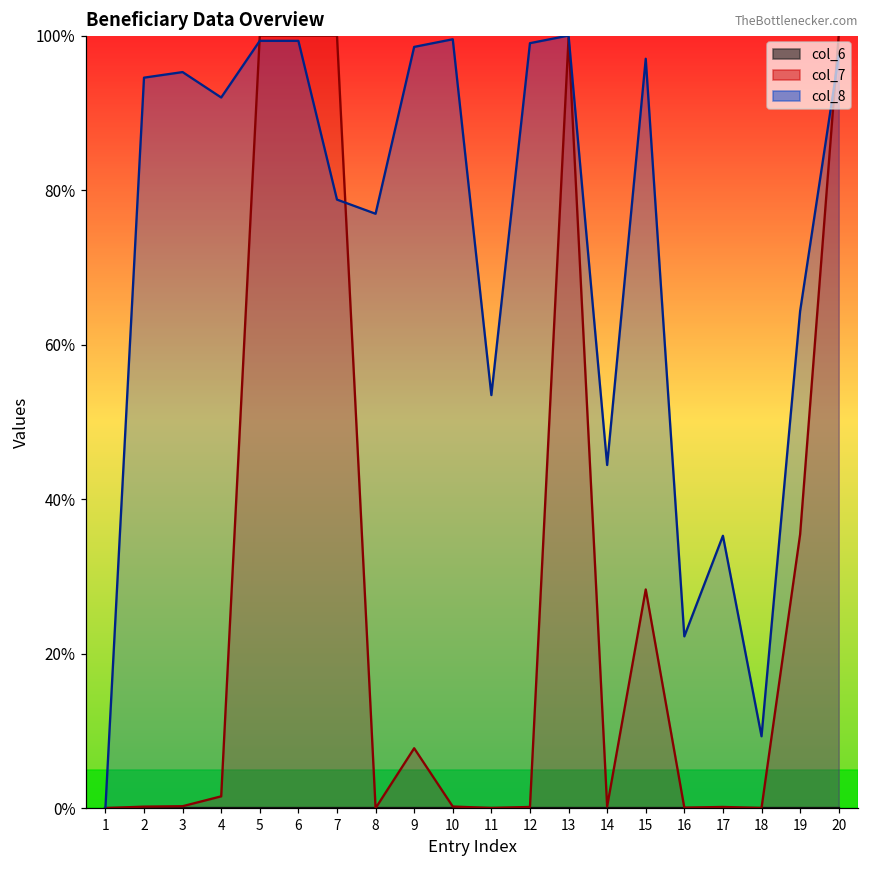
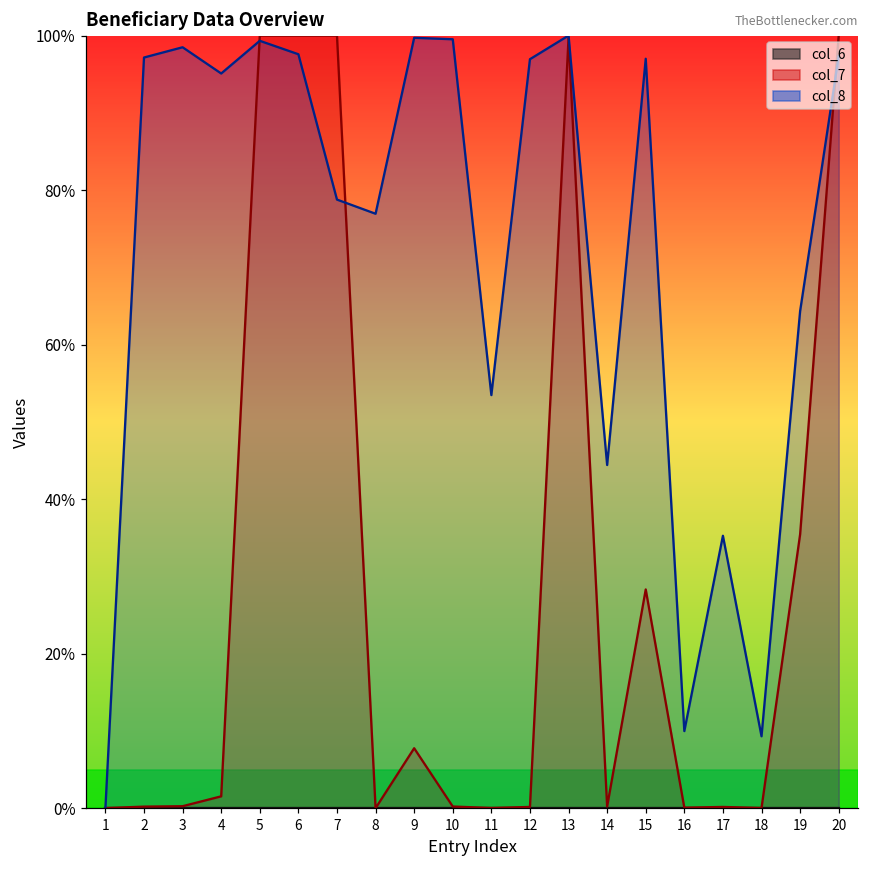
  {
    "col_7": {
      "5": "100%",
      "6": "100%",
      "7": "100%",
      "9": "8%",
      "15": "28%",
      "19": "35%",
      "20": "100%"
    },
    "col_8": {
-     "2": "95%",
-     "3": "95%",
-     "4": "92%",
+     "2": "97%",
+     "3": "98%",
+     "4": "95%",
      "5": "99%",
-     "6": "99%",
+     "6": "98%",
      "7": "79%",
      "8": "77%",
-     "9": "99%",
+     "9": "100%",
      "10": "100%",
      "11": "53%",
-     "12": "99%",
+     "12": "97%",
      "14": "44%",
      "15": "97%",
-     "16": "22%",
+     "16": "10%",
      "17": "35%",
      "18": "9%",
      "19": "64%"
    }
  }
